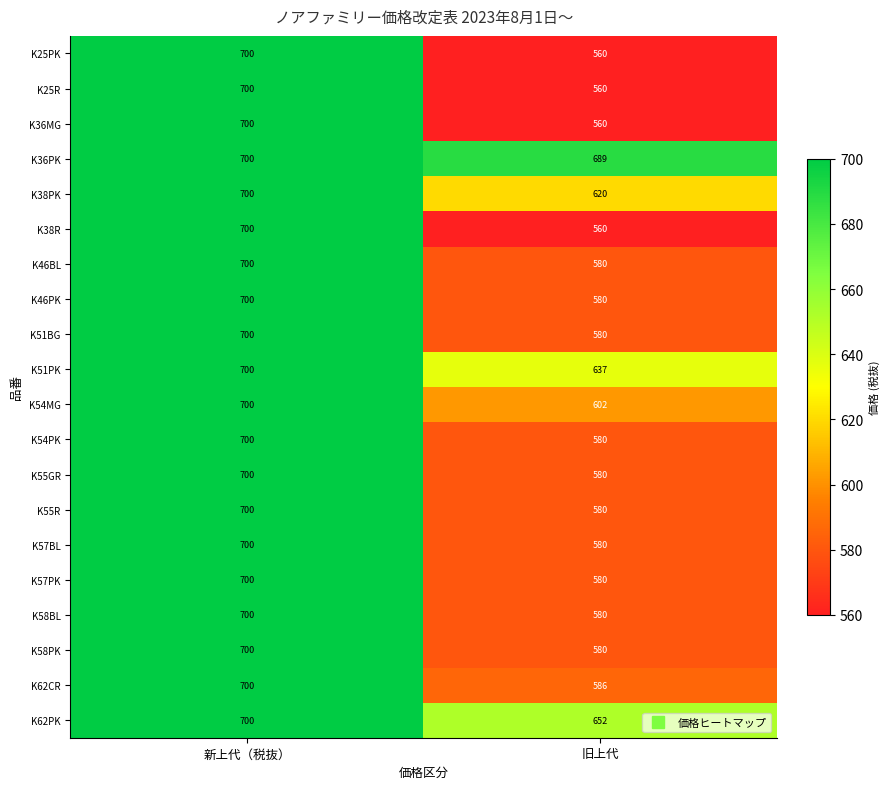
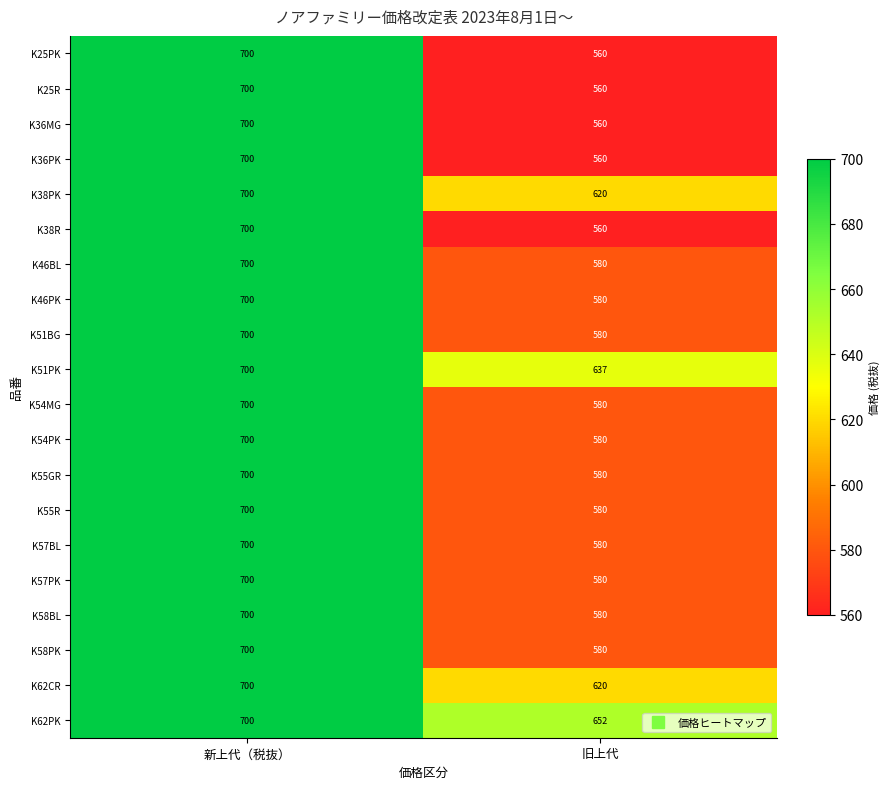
  {
    "K25PK": {
      "新上代（税抜）": 700,
      "旧上代": 560
    },
    "K25R": {
      "新上代（税抜）": 700,
      "旧上代": 560
    },
    "K36MG": {
      "新上代（税抜）": 700,
      "旧上代": 560
    },
    "K36PK": {
      "新上代（税抜）": 700,
-     "旧上代": 689
+     "旧上代": 560
    },
    "K38PK": {
      "新上代（税抜）": 700,
      "旧上代": 620
    },
    "K38R": {
      "新上代（税抜）": 700,
      "旧上代": 560
    },
    "K46BL": {
      "新上代（税抜）": 700,
      "旧上代": 580
    },
    "K46PK": {
      "新上代（税抜）": 700,
      "旧上代": 580
    },
    "K51BG": {
      "新上代（税抜）": 700,
      "旧上代": 580
    },
    "K51PK": {
      "新上代（税抜）": 700,
      "旧上代": 637
    },
    "K54MG": {
      "新上代（税抜）": 700,
-     "旧上代": 602
+     "旧上代": 580
    },
    "K54PK": {
      "新上代（税抜）": 700,
      "旧上代": 580
    },
    "K55GR": {
      "新上代（税抜）": 700,
      "旧上代": 580
    },
    "K55R": {
      "新上代（税抜）": 700,
      "旧上代": 580
    },
    "K57BL": {
      "新上代（税抜）": 700,
      "旧上代": 580
    },
    "K57PK": {
      "新上代（税抜）": 700,
      "旧上代": 580
    },
    "K58BL": {
      "新上代（税抜）": 700,
      "旧上代": 580
    },
    "K58PK": {
      "新上代（税抜）": 700,
      "旧上代": 580
    },
    "K62CR": {
      "新上代（税抜）": 700,
-     "旧上代": 586
+     "旧上代": 620
    },
    "K62PK": {
      "新上代（税抜）": 700,
      "旧上代": 652
    }
  }
